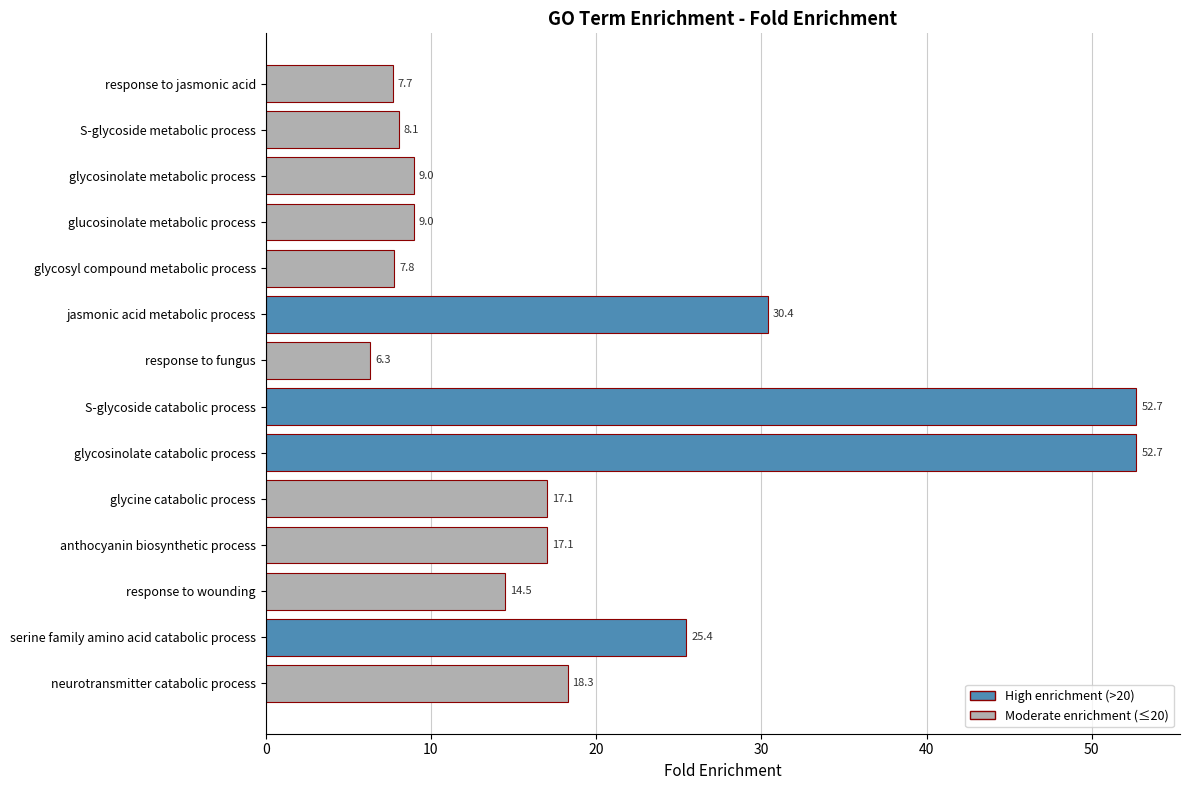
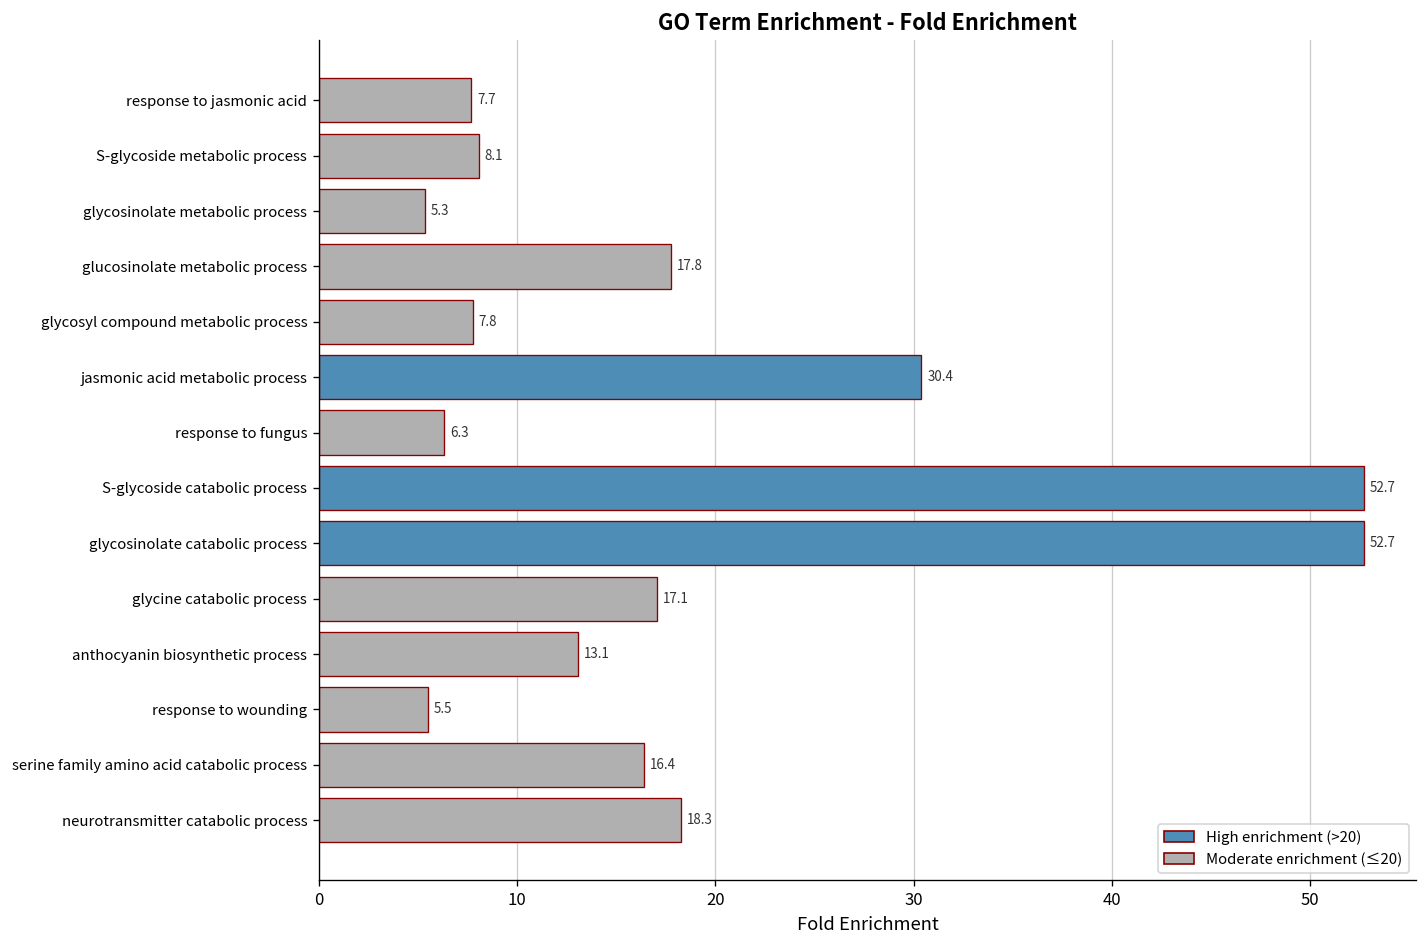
  {
    "response to jasmonic acid": 7.7,
    "S-glycoside metabolic process": 8.1,
-   "glycosinolate metabolic process": 9.0,
-   "glucosinolate metabolic process": 9.0,
+   "glycosinolate metabolic process": 5.3,
+   "glucosinolate metabolic process": 17.8,
    "glycosyl compound metabolic process": 7.8,
    "jasmonic acid metabolic process": 30.4,
    "response to fungus": 6.3,
    "S-glycoside catabolic process": 52.7,
    "glycosinolate catabolic process": 52.7,
    "glycine catabolic process": 17.1,
-   "anthocyanin biosynthetic process": 17.1,
-   "response to wounding": 14.5,
-   "serine family amino acid catabolic process": 25.4,
+   "anthocyanin biosynthetic process": 13.1,
+   "response to wounding": 5.5,
+   "serine family amino acid catabolic process": 16.4,
    "neurotransmitter catabolic process": 18.3
  }
